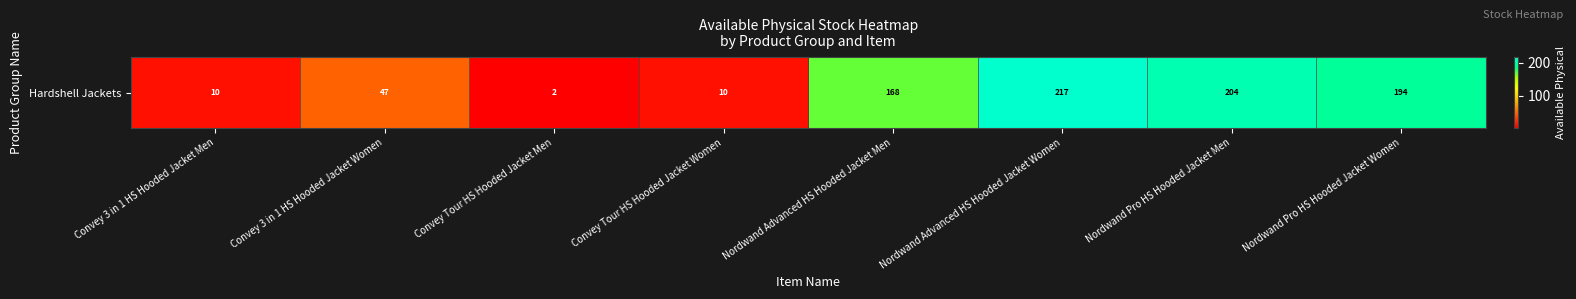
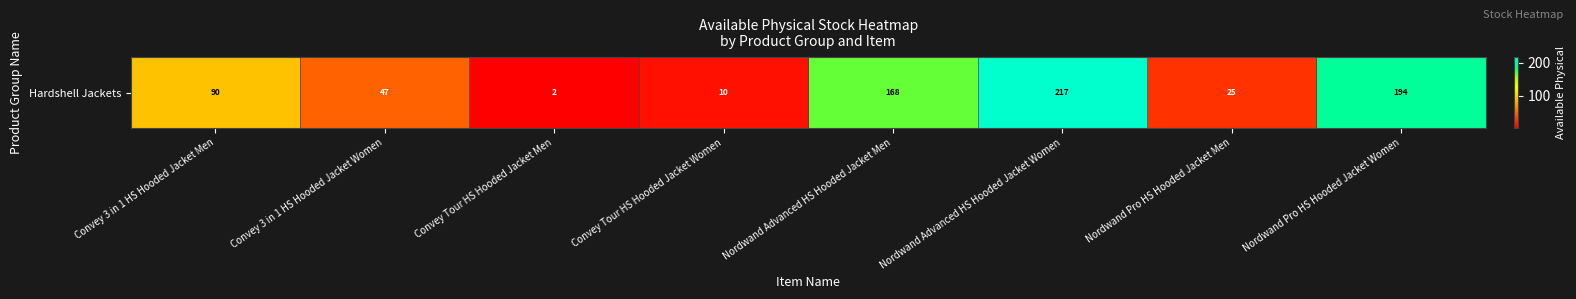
  {
    "Hardshell Jackets": {
-     "Convey 3 in 1 HS Hooded Jacket Men": 10,
+     "Convey 3 in 1 HS Hooded Jacket Men": 90,
      "Convey 3 in 1 HS Hooded Jacket Women": 47,
      "Convey Tour HS Hooded Jacket Men": 2,
      "Convey Tour HS Hooded Jacket Women": 10,
      "Nordwand Advanced HS Hooded Jacket Men": 168,
      "Nordwand Advanced HS Hooded Jacket Women": 217,
-     "Nordwand Pro HS Hooded Jacket Men": 204,
+     "Nordwand Pro HS Hooded Jacket Men": 25,
      "Nordwand Pro HS Hooded Jacket Women": 194
    }
  }
